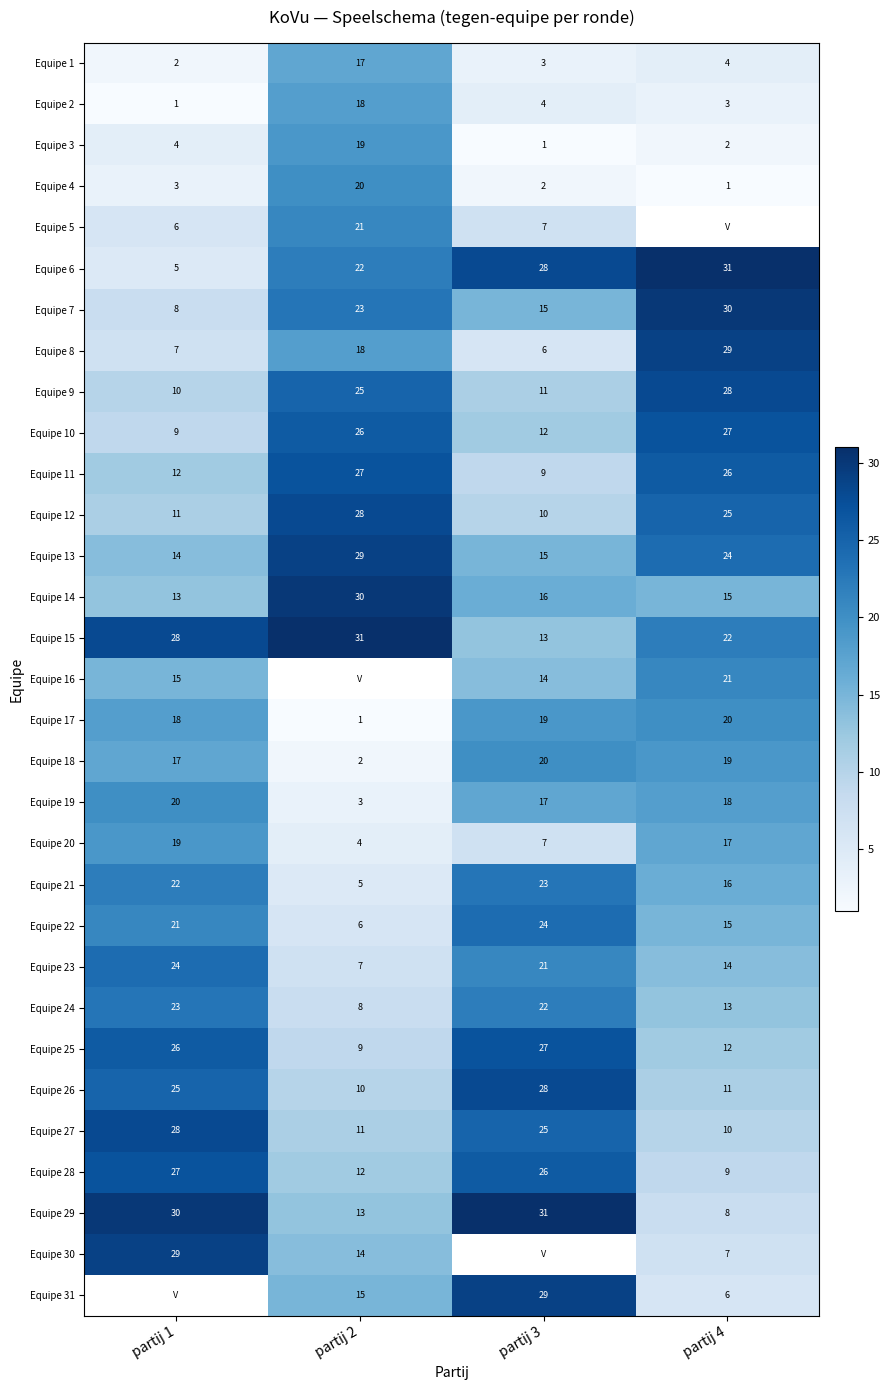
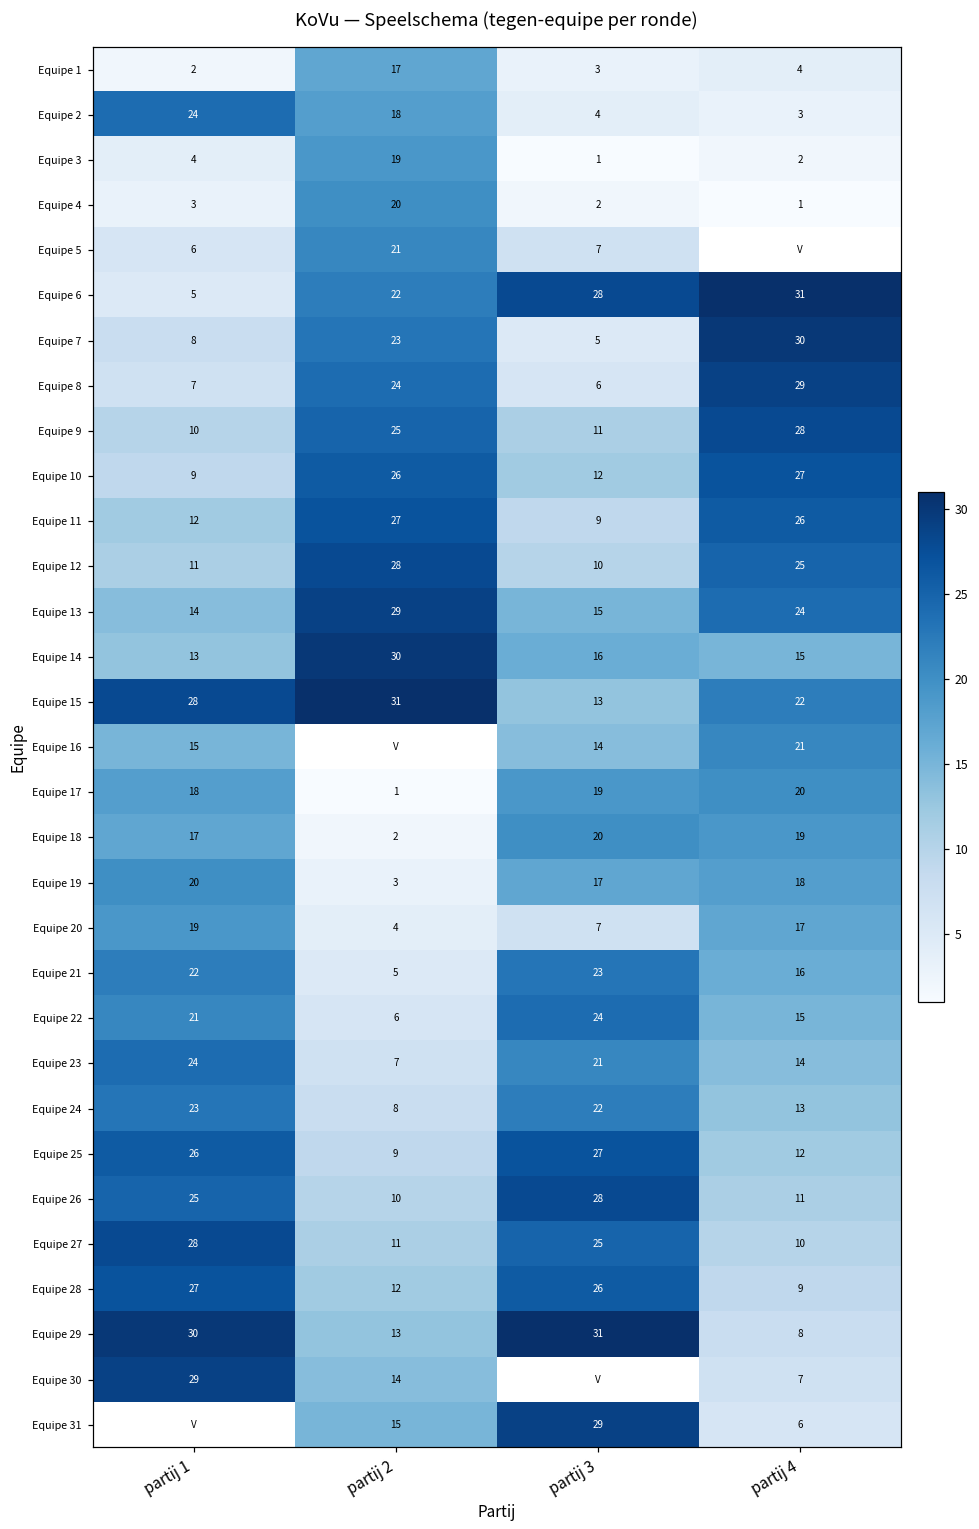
  {
    "Equipe 1": {
      "partij 1": 2,
      "partij 2": 17,
      "partij 3": 3,
      "partij 4": 4
    },
    "Equipe 2": {
-     "partij 1": 1,
+     "partij 1": 24,
      "partij 2": 18,
      "partij 3": 4,
      "partij 4": 3
    },
    "Equipe 3": {
      "partij 1": 4,
      "partij 2": 19,
      "partij 3": 1,
      "partij 4": 2
    },
    "Equipe 4": {
      "partij 1": 3,
      "partij 2": 20,
      "partij 3": 2,
      "partij 4": 1
    },
    "Equipe 5": {
      "partij 1": 6,
      "partij 2": 21,
      "partij 3": 7
    },
    "Equipe 6": {
      "partij 1": 5,
      "partij 2": 22,
      "partij 3": 28,
      "partij 4": 31
    },
    "Equipe 7": {
      "partij 1": 8,
      "partij 2": 23,
-     "partij 3": 15,
+     "partij 3": 5,
      "partij 4": 30
    },
    "Equipe 8": {
      "partij 1": 7,
-     "partij 2": 18,
+     "partij 2": 24,
      "partij 3": 6,
      "partij 4": 29
    },
    "Equipe 9": {
      "partij 1": 10,
      "partij 2": 25,
      "partij 3": 11,
      "partij 4": 28
    },
    "Equipe 10": {
      "partij 1": 9,
      "partij 2": 26,
      "partij 3": 12,
      "partij 4": 27
    },
    "Equipe 11": {
      "partij 1": 12,
      "partij 2": 27,
      "partij 3": 9,
      "partij 4": 26
    },
    "Equipe 12": {
      "partij 1": 11,
      "partij 2": 28,
      "partij 3": 10,
      "partij 4": 25
    },
    "Equipe 13": {
      "partij 1": 14,
      "partij 2": 29,
      "partij 3": 15,
      "partij 4": 24
    },
    "Equipe 14": {
      "partij 1": 13,
      "partij 2": 30,
      "partij 3": 16,
      "partij 4": 15
    },
    "Equipe 15": {
      "partij 1": 28,
      "partij 2": 31,
      "partij 3": 13,
      "partij 4": 22
    },
    "Equipe 16": {
      "partij 1": 15,
      "partij 3": 14,
      "partij 4": 21
    },
    "Equipe 17": {
      "partij 1": 18,
      "partij 2": 1,
      "partij 3": 19,
      "partij 4": 20
    },
    "Equipe 18": {
      "partij 1": 17,
      "partij 2": 2,
      "partij 3": 20,
      "partij 4": 19
    },
    "Equipe 19": {
      "partij 1": 20,
      "partij 2": 3,
      "partij 3": 17,
      "partij 4": 18
    },
    "Equipe 20": {
      "partij 1": 19,
      "partij 2": 4,
      "partij 3": 7,
      "partij 4": 17
    },
    "Equipe 21": {
      "partij 1": 22,
      "partij 2": 5,
      "partij 3": 23,
      "partij 4": 16
    },
    "Equipe 22": {
      "partij 1": 21,
      "partij 2": 6,
      "partij 3": 24,
      "partij 4": 15
    },
    "Equipe 23": {
      "partij 1": 24,
      "partij 2": 7,
      "partij 3": 21,
      "partij 4": 14
    },
    "Equipe 24": {
      "partij 1": 23,
      "partij 2": 8,
      "partij 3": 22,
      "partij 4": 13
    },
    "Equipe 25": {
      "partij 1": 26,
      "partij 2": 9,
      "partij 3": 27,
      "partij 4": 12
    },
    "Equipe 26": {
      "partij 1": 25,
      "partij 2": 10,
      "partij 3": 28,
      "partij 4": 11
    },
    "Equipe 27": {
      "partij 1": 28,
      "partij 2": 11,
      "partij 3": 25,
      "partij 4": 10
    },
    "Equipe 28": {
      "partij 1": 27,
      "partij 2": 12,
      "partij 3": 26,
      "partij 4": 9
    },
    "Equipe 29": {
      "partij 1": 30,
      "partij 2": 13,
      "partij 3": 31,
      "partij 4": 8
    },
    "Equipe 30": {
      "partij 1": 29,
      "partij 2": 14,
      "partij 4": 7
    },
    "Equipe 31": {
      "partij 2": 15,
      "partij 3": 29,
      "partij 4": 6
    }
  }
